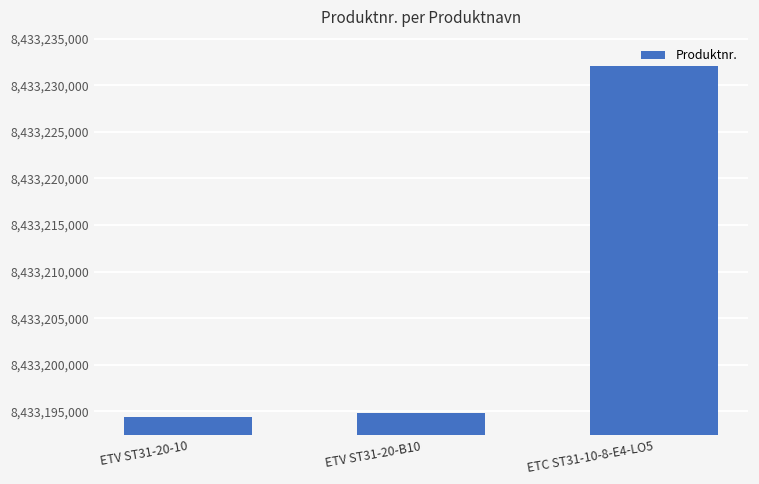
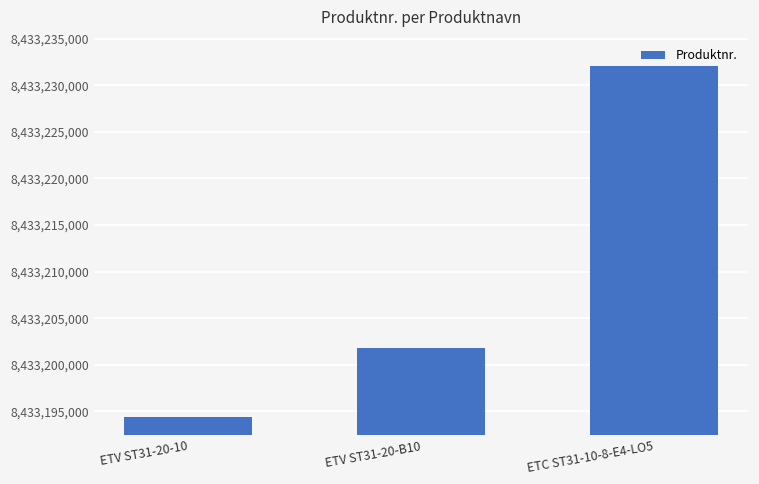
  {
    "ETV ST31-20-10": "8,433,194,000",
-   "ETV ST31-20-B10": "8,433,195,000",
+   "ETV ST31-20-B10": "8,433,202,000",
    "ETC ST31-10-8-E4-LO5": "8,433,232,000"
  }
